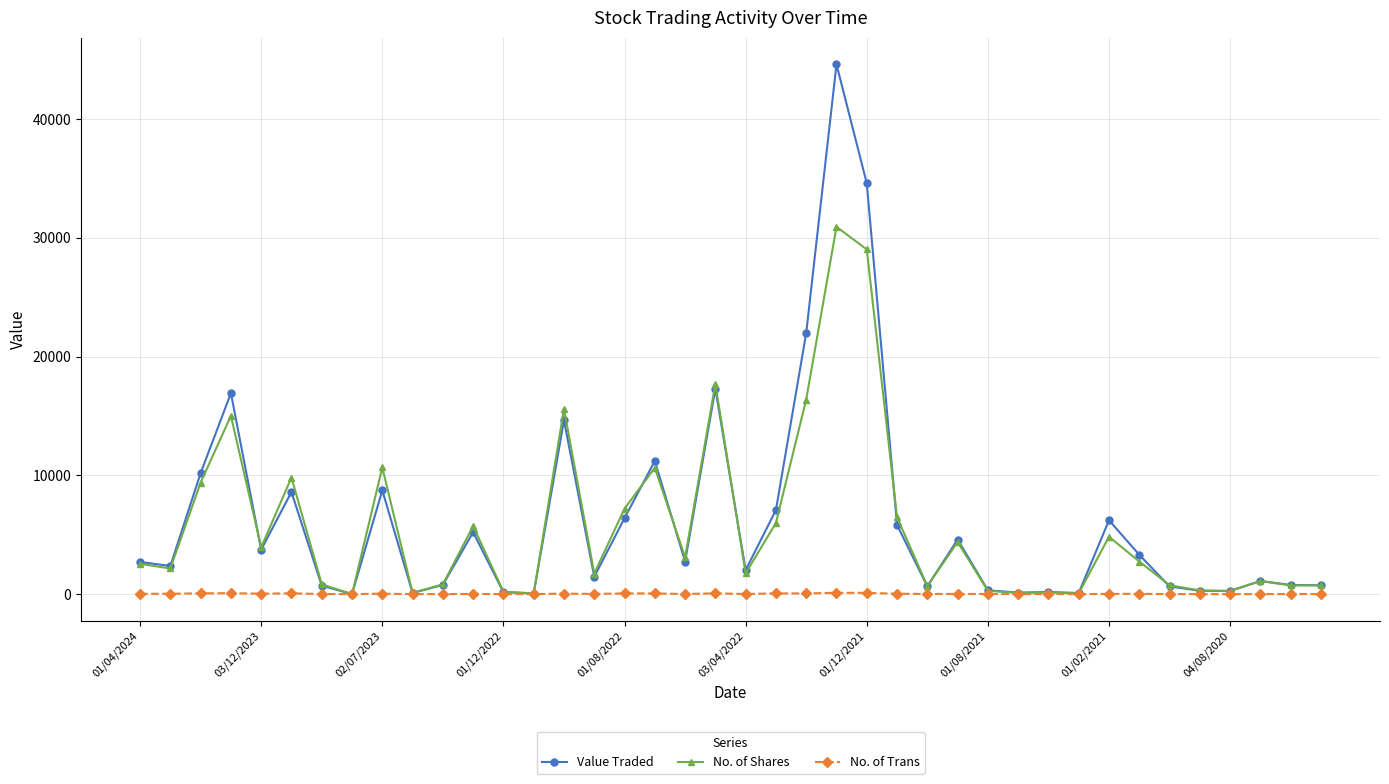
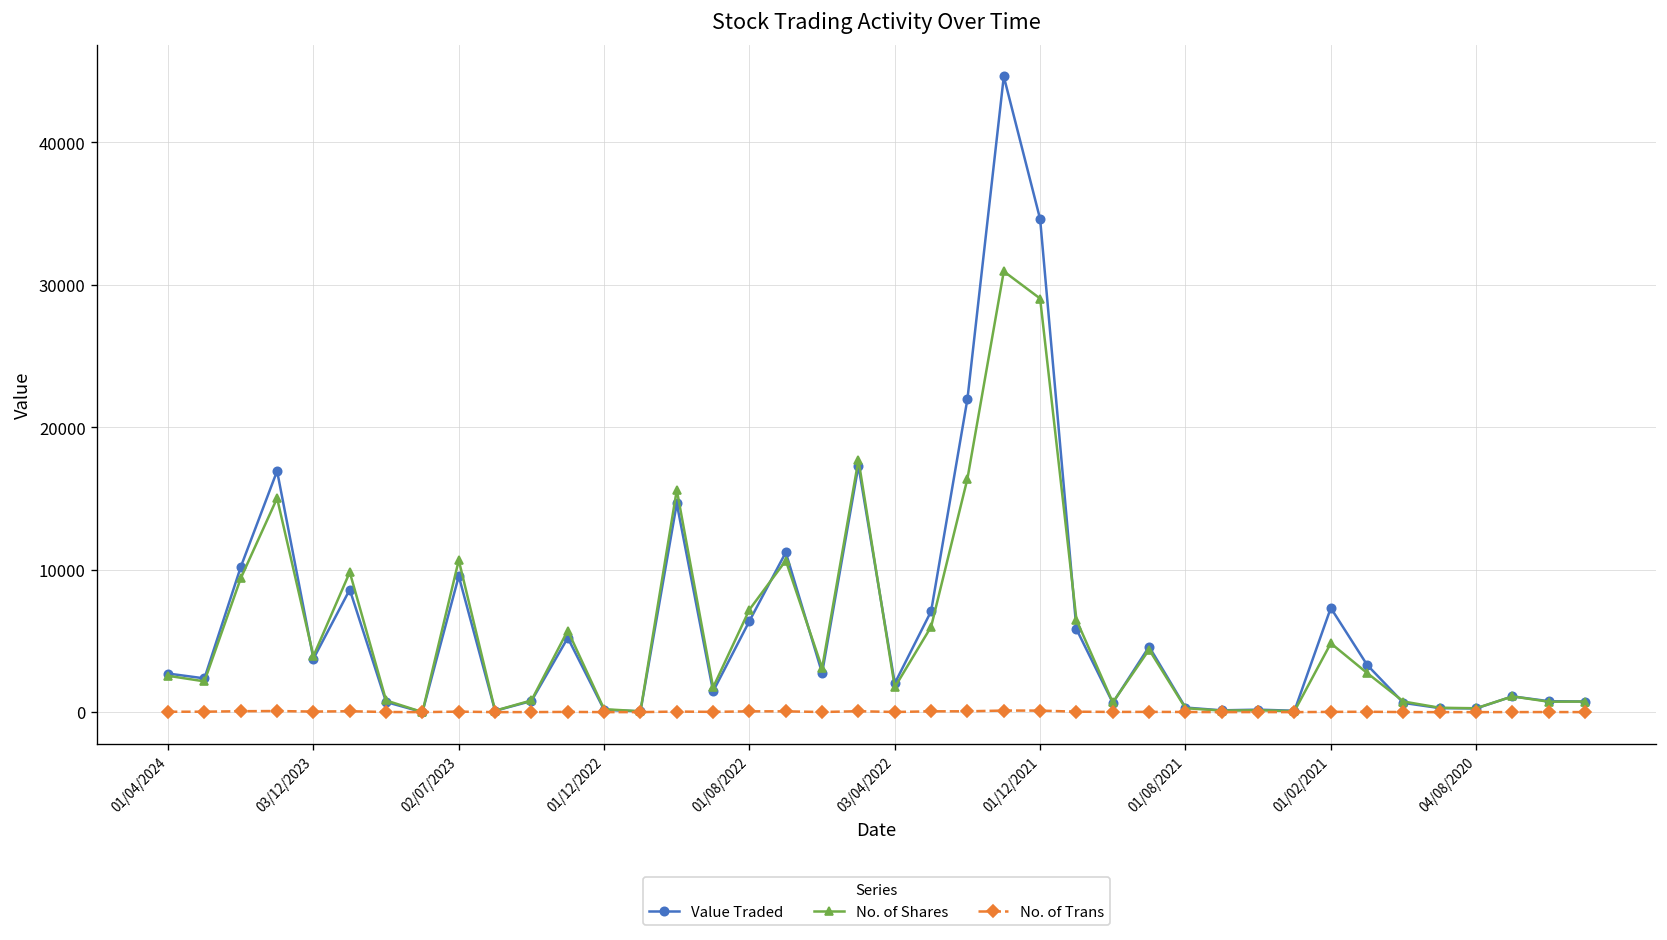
  {
    "Value Traded": {
-     "02/07/2023": 8700,
+     "02/07/2023": 9500,
      "01/08/2022": 6400,
      "03/04/2022": 2000,
      "01/12/2021": 34600,
-     "01/02/2021": 6200
+     "01/02/2021": 7300
    },
    "No. of Shares": {
      "02/07/2023": 10700,
      "01/08/2022": 7200,
      "03/04/2022": 1800,
      "01/12/2021": 29000,
      "01/02/2021": 4800
    },
    "No. of Trans": {
      "01/04/2024": 0,
      "03/12/2023": 0,
      "02/07/2023": 0,
      "01/08/2022": 100,
      "03/04/2022": 0,
      "01/12/2021": 100,
      "01/08/2021": 0,
      "01/02/2021": 0,
      "04/08/2020": 0
    }
  }
